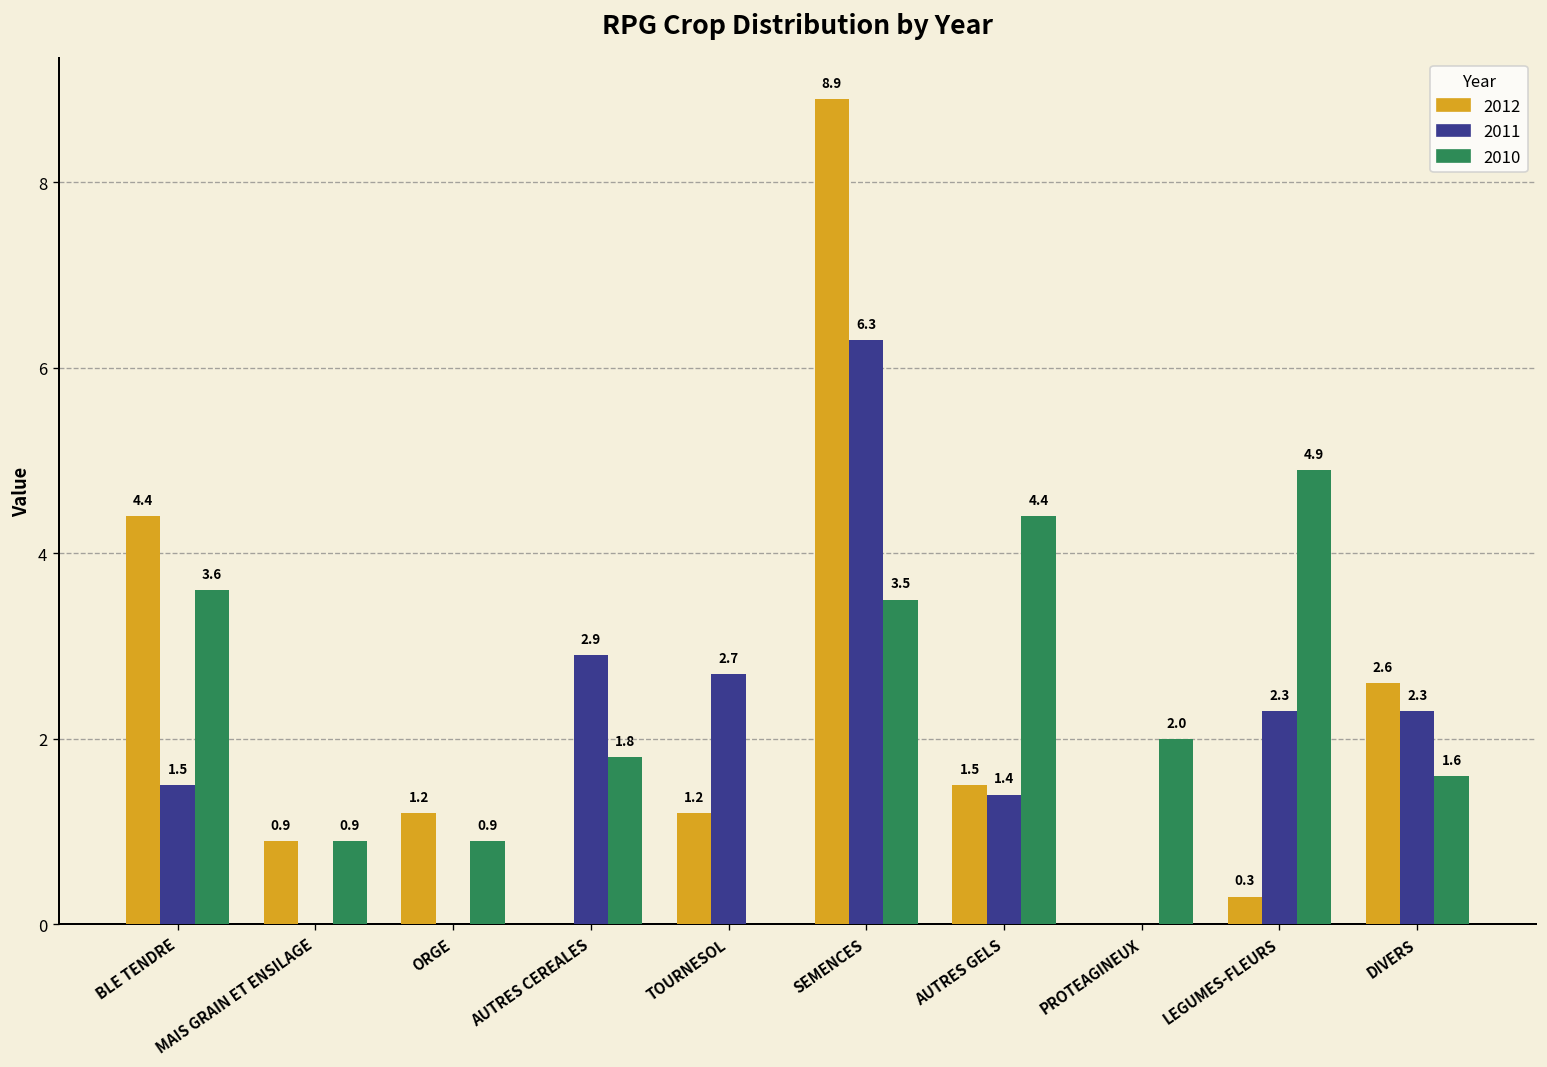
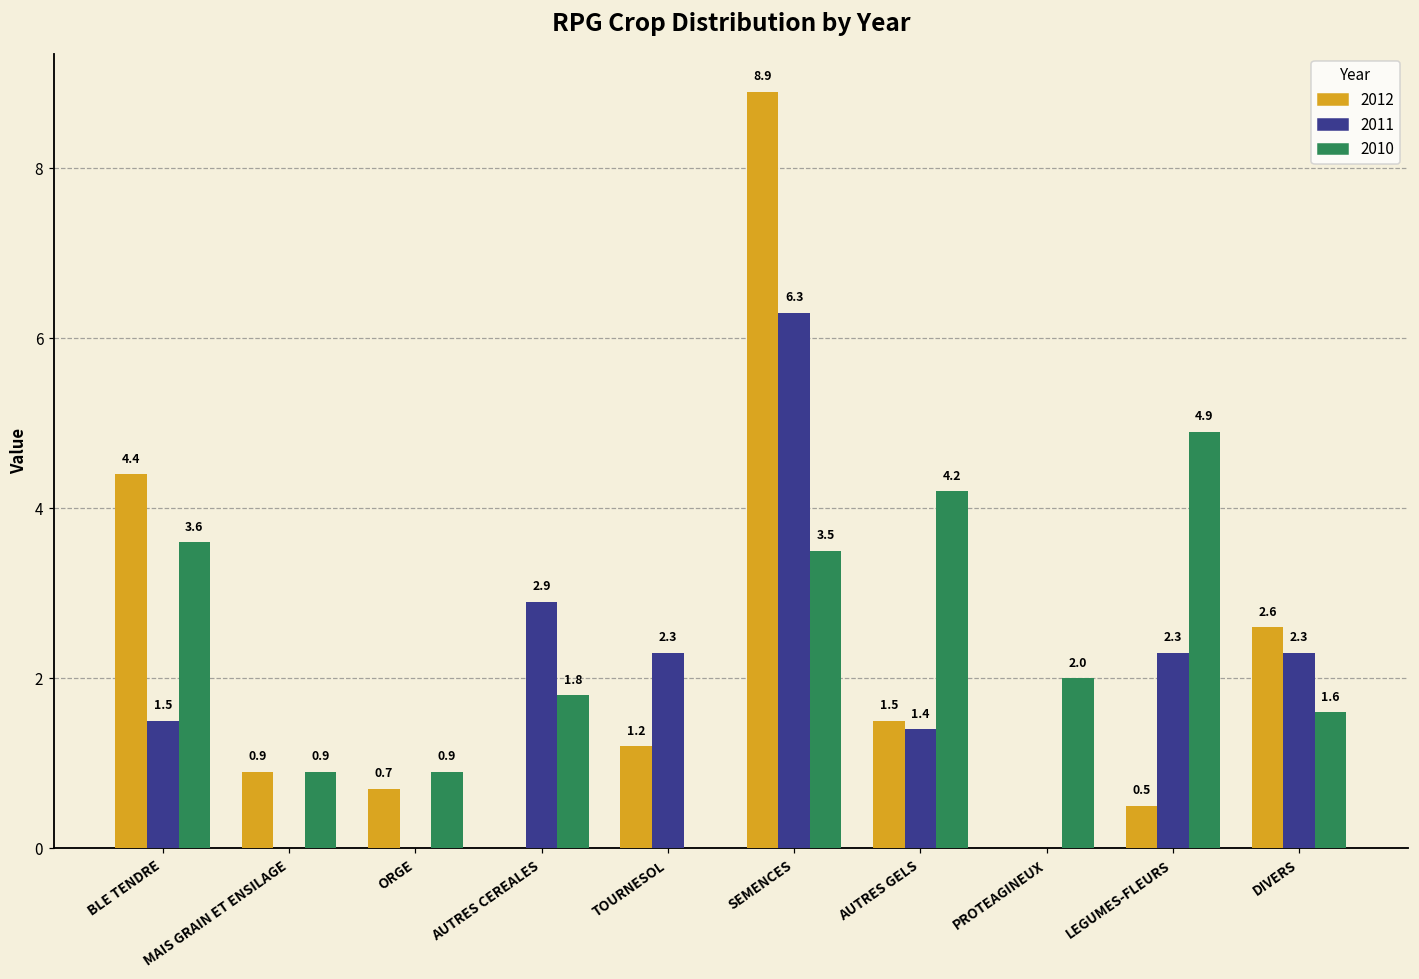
  {
    "2012": {
      "BLE TENDRE": 4.4,
      "MAIS GRAIN ET ENSILAGE": 0.9,
-     "ORGE": 1.2,
+     "ORGE": 0.7,
      "TOURNESOL": 1.2,
      "SEMENCES": 8.9,
      "AUTRES GELS": 1.5,
-     "LEGUMES-FLEURS": 0.3,
+     "LEGUMES-FLEURS": 0.5,
      "DIVERS": 2.6
    },
    "2011": {
      "BLE TENDRE": 1.5,
      "AUTRES CEREALES": 2.9,
-     "TOURNESOL": 2.7,
+     "TOURNESOL": 2.3,
      "SEMENCES": 6.3,
      "AUTRES GELS": 1.4,
      "LEGUMES-FLEURS": 2.3,
      "DIVERS": 2.3
    },
    "2010": {
      "BLE TENDRE": 3.6,
      "MAIS GRAIN ET ENSILAGE": 0.9,
      "ORGE": 0.9,
      "AUTRES CEREALES": 1.8,
      "SEMENCES": 3.5,
-     "AUTRES GELS": 4.4,
+     "AUTRES GELS": 4.2,
      "PROTEAGINEUX": 2.0,
      "LEGUMES-FLEURS": 4.9,
      "DIVERS": 1.6
    }
  }
